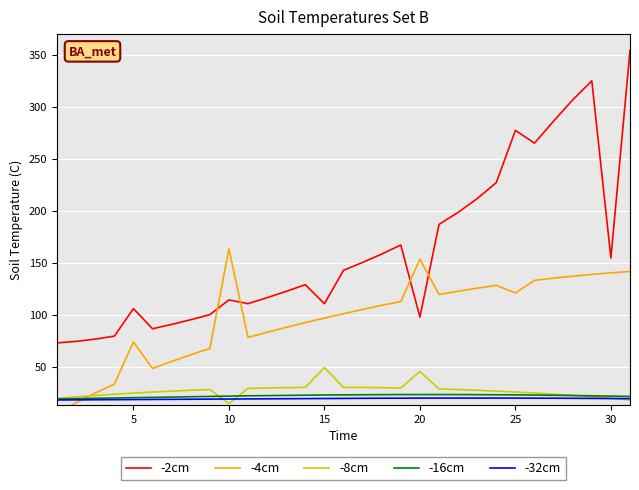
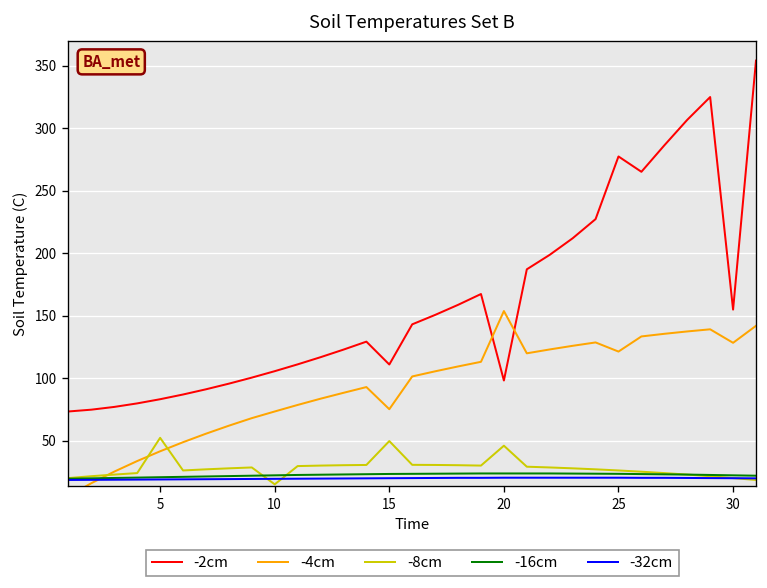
  {
    "-2cm": {
-     "5": 106,
-     "10": 115,
+     "5": 83,
+     "10": 106,
      "15": 111,
      "20": 98,
      "25": 277,
      "30": 155
    },
    "-4cm": {
-     "5": 74,
-     "10": 164,
-     "15": 97,
+     "5": 41,
+     "10": 73,
+     "15": 75,
      "20": 154,
      "25": 121,
-     "30": 141
+     "30": 128
    },
    "-8cm": {
-     "5": 25,
+     "5": 52,
      "10": 15,
      "15": 50,
      "20": 46,
      "25": 26
    },
    "-16cm": {
      "10": 22,
      "15": 23,
      "20": 24,
      "25": 23
    },
    "-32cm": {
      "10": 19,
      "15": 20,
      "20": 20,
      "25": 20
    }
  }
